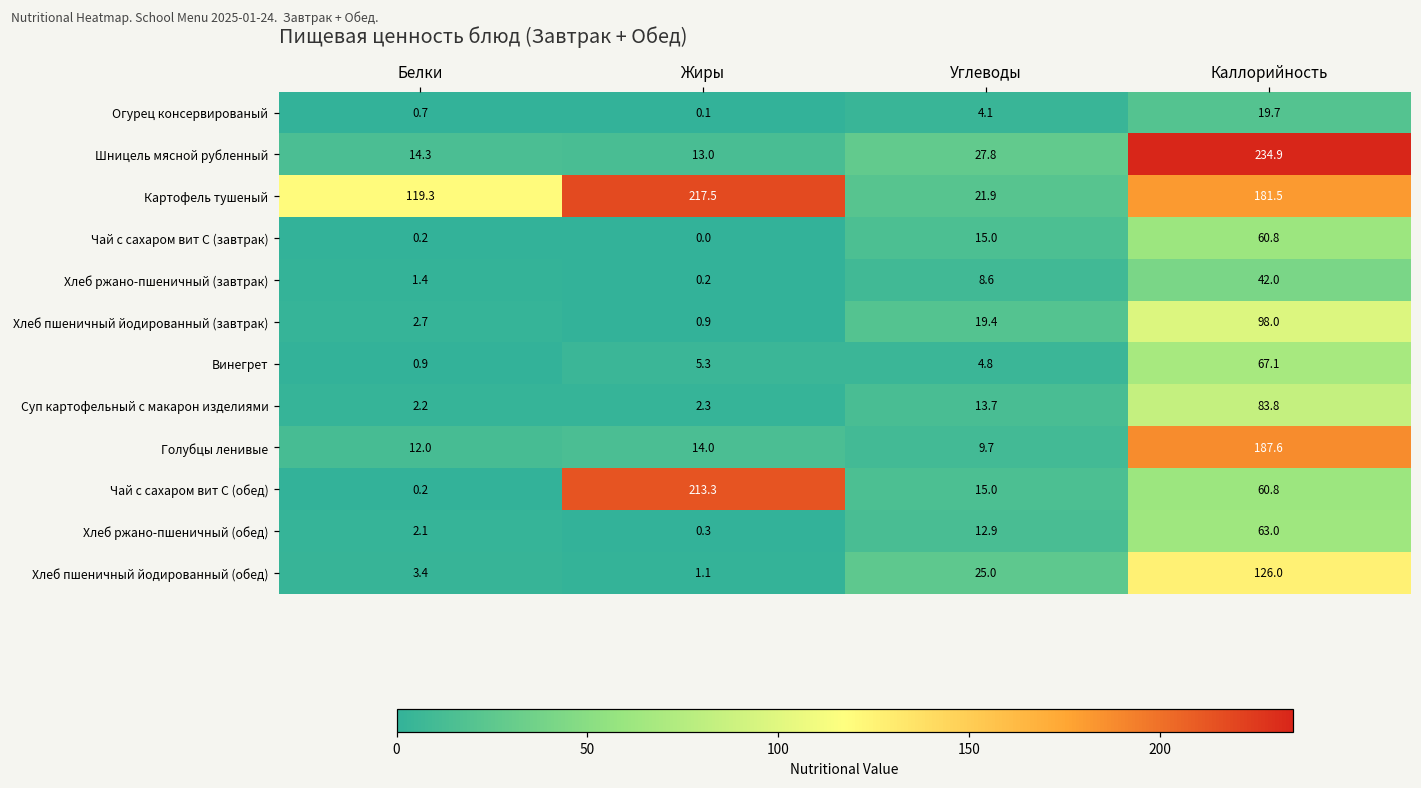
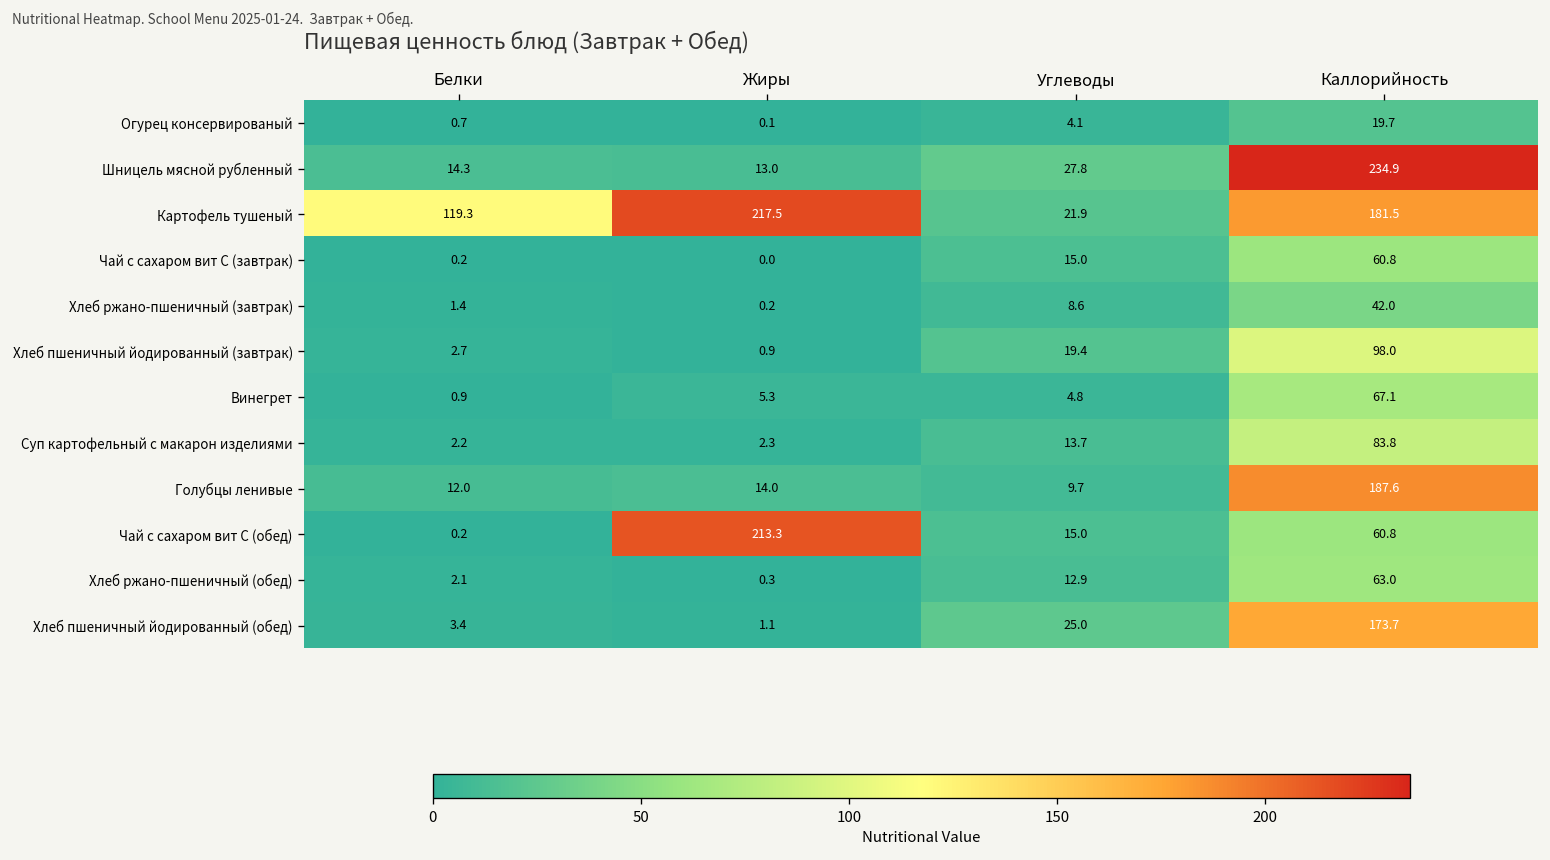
  {
    "Огурец консервированый": {
      "Белки": 0.7,
      "Жиры": 0.1,
      "Углеводы": 4.1,
      "Каллорийность": 19.7
    },
    "Шницель мясной рубленный": {
      "Белки": 14.3,
      "Жиры": 13.0,
      "Углеводы": 27.8,
      "Каллорийность": 234.9
    },
    "Картофель тушеный": {
      "Белки": 119.3,
      "Жиры": 217.5,
      "Углеводы": 21.9,
      "Каллорийность": 181.5
    },
    "Чай с сахаром вит С (завтрак)": {
      "Белки": 0.2,
      "Жиры": 0.0,
      "Углеводы": 15.0,
      "Каллорийность": 60.8
    },
    "Хлеб ржано-пшеничный (завтрак)": {
      "Белки": 1.4,
      "Жиры": 0.2,
      "Углеводы": 8.6,
      "Каллорийность": 42.0
    },
    "Хлеб пшеничный йодированный (завтрак)": {
      "Белки": 2.7,
      "Жиры": 0.9,
      "Углеводы": 19.4,
      "Каллорийность": 98.0
    },
    "Винегрет": {
      "Белки": 0.9,
      "Жиры": 5.3,
      "Углеводы": 4.8,
      "Каллорийность": 67.1
    },
    "Суп картофельный с макарон изделиями": {
      "Белки": 2.2,
      "Жиры": 2.3,
      "Углеводы": 13.7,
      "Каллорийность": 83.8
    },
    "Голубцы ленивые": {
      "Белки": 12.0,
      "Жиры": 14.0,
      "Углеводы": 9.7,
      "Каллорийность": 187.6
    },
    "Чай с сахаром вит С (обед)": {
      "Белки": 0.2,
      "Жиры": 213.3,
      "Углеводы": 15.0,
      "Каллорийность": 60.8
    },
    "Хлеб ржано-пшеничный (обед)": {
      "Белки": 2.1,
      "Жиры": 0.3,
      "Углеводы": 12.9,
      "Каллорийность": 63.0
    },
    "Хлеб пшеничный йодированный (обед)": {
      "Белки": 3.4,
      "Жиры": 1.1,
      "Углеводы": 25.0,
-     "Каллорийность": 126.0
+     "Каллорийность": 173.7
    }
  }
